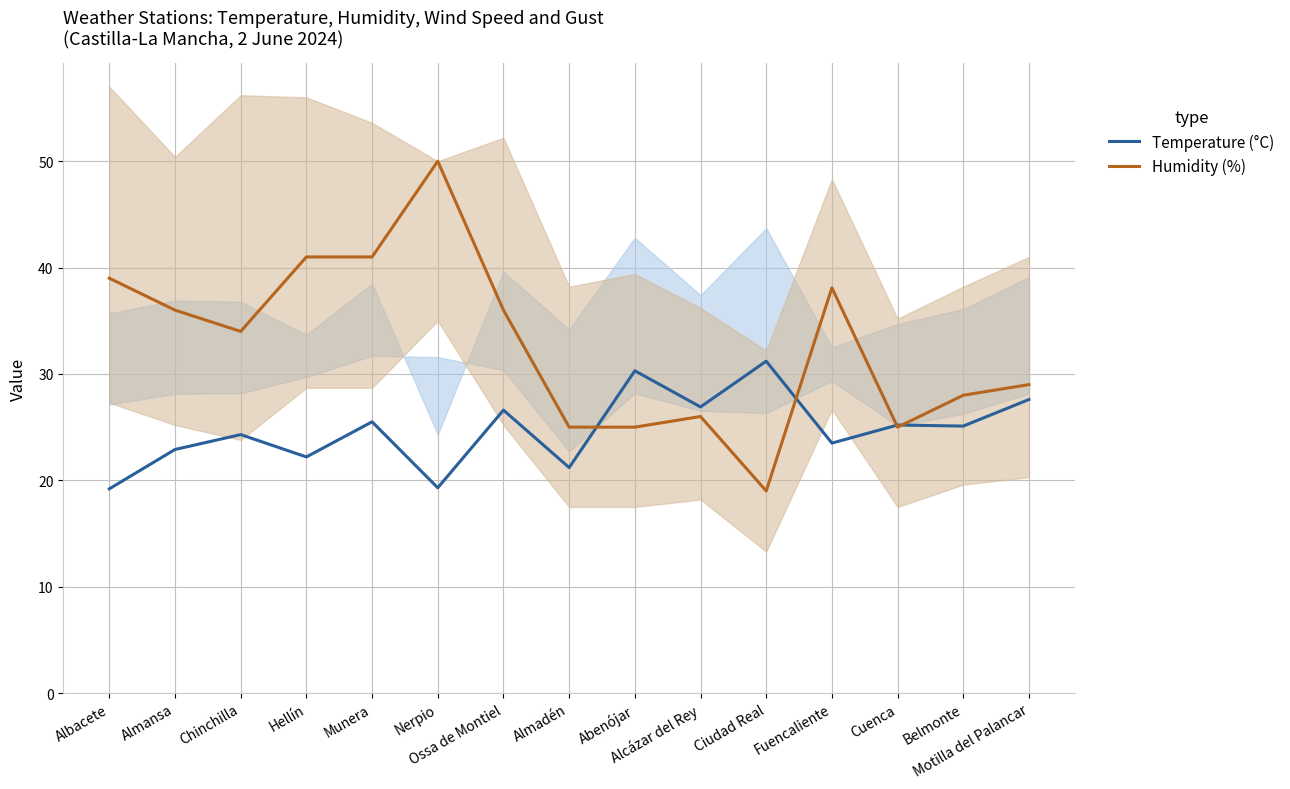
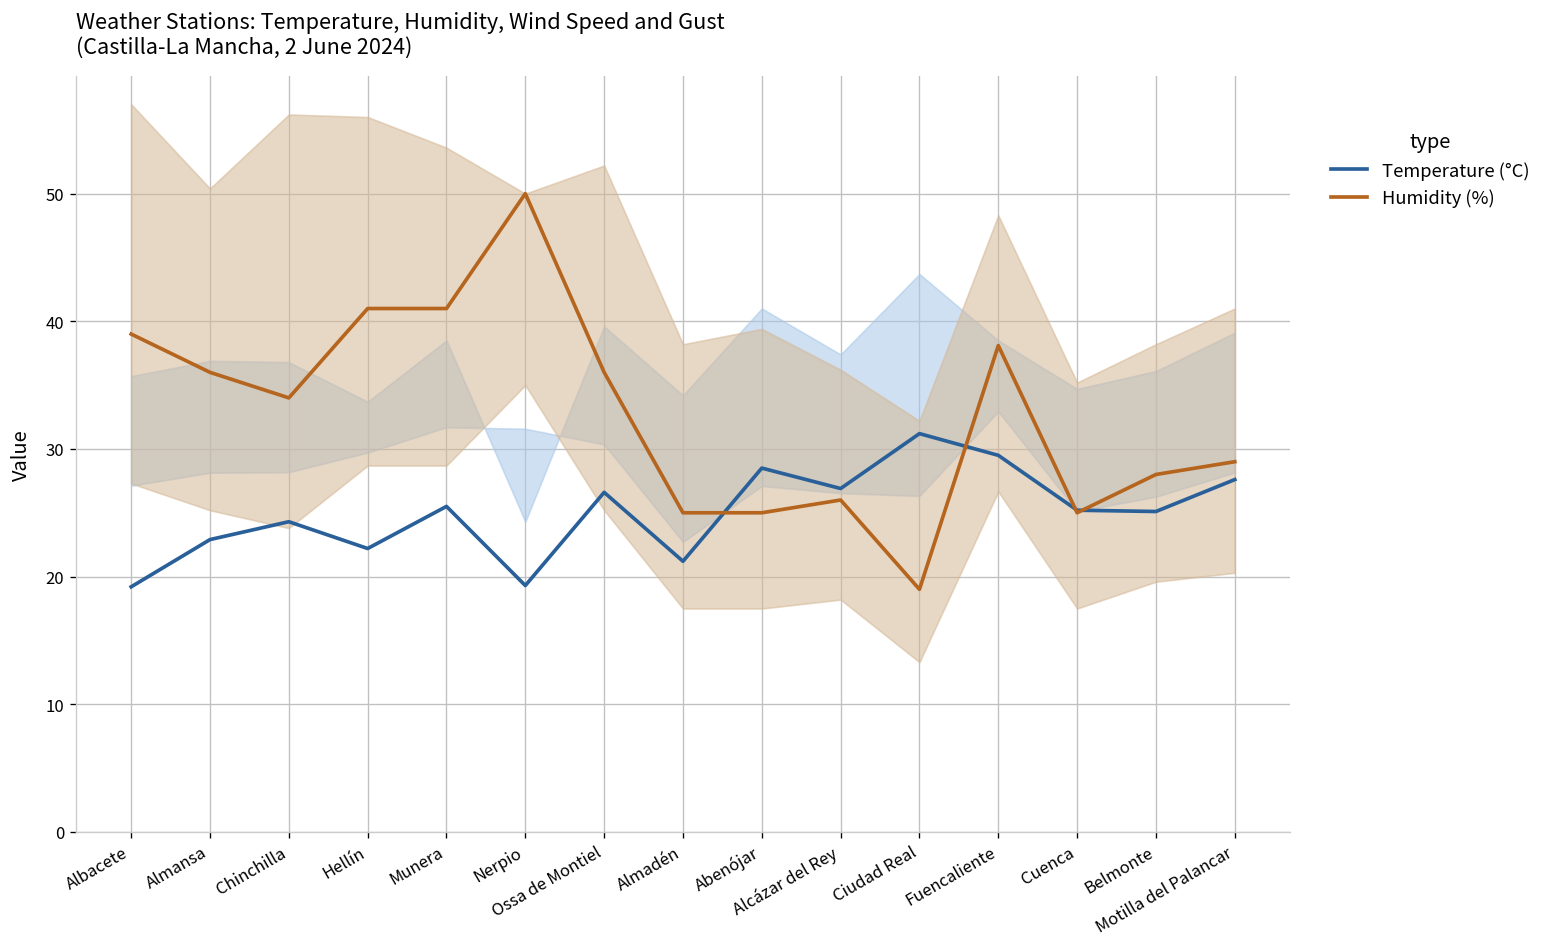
  {
    "Temperature (°C)": {
      "Albacete": 19.2,
      "Almansa": 22.9,
      "Chinchilla": 24.3,
      "Hellín": 22.2,
      "Munera": 25.5,
      "Nerpio": 19.3,
      "Ossa de Montiel": 26.6,
      "Almadén": 21.2,
-     "Abenójar": 30.3,
+     "Abenójar": 28.5,
      "Alcázar del Rey": 26.9,
      "Ciudad Real": 31.2,
-     "Fuencaliente": 23.5,
+     "Fuencaliente": 29.5,
      "Belmonte": 25.1,
      "Motilla del Palancar": 27.6
    },
    "Humidity (%)": {
      "Albacete": 39.0,
      "Almansa": 36.0,
      "Chinchilla": 34.0,
      "Hellín": 41.0,
      "Munera": 41.0,
      "Ossa de Montiel": 36.0,
      "Almadén": 25.0,
      "Abenójar": 25.0,
      "Alcázar del Rey": 26.0,
      "Ciudad Real": 19.0,
      "Fuencaliente": 38.1,
      "Belmonte": 28.0,
      "Motilla del Palancar": 29.0
    }
  }
